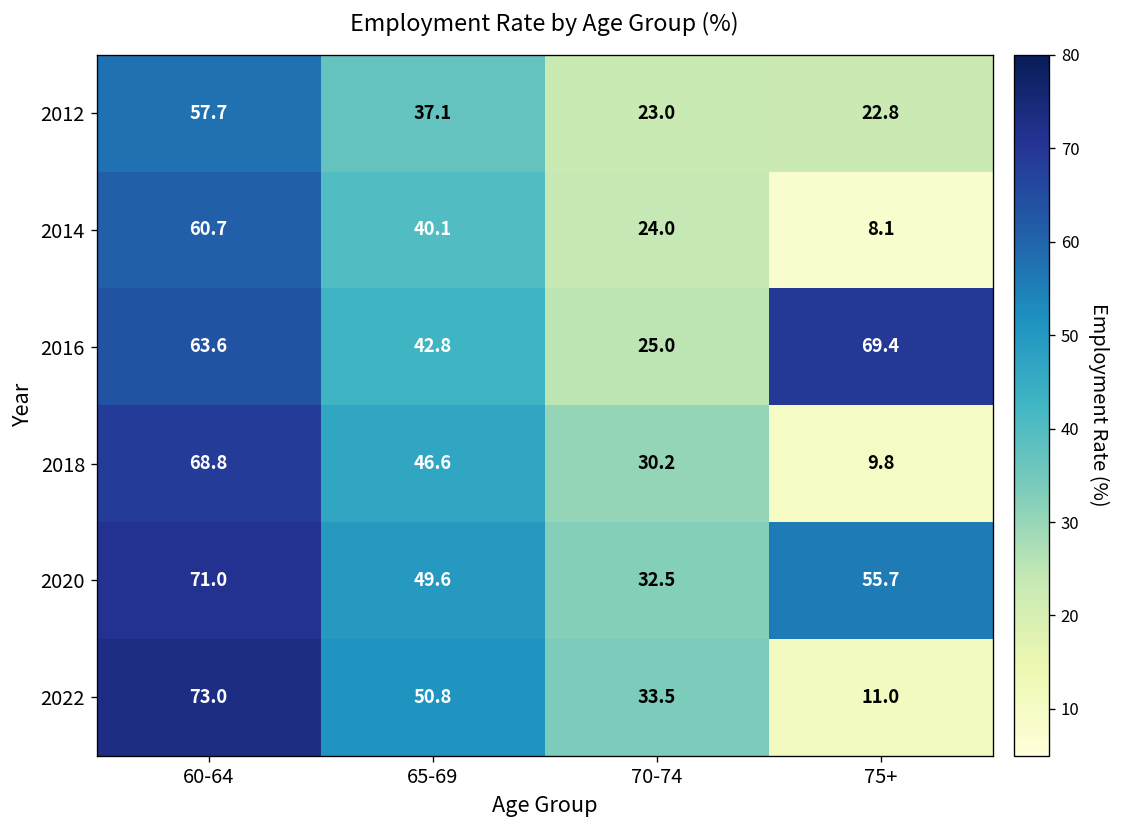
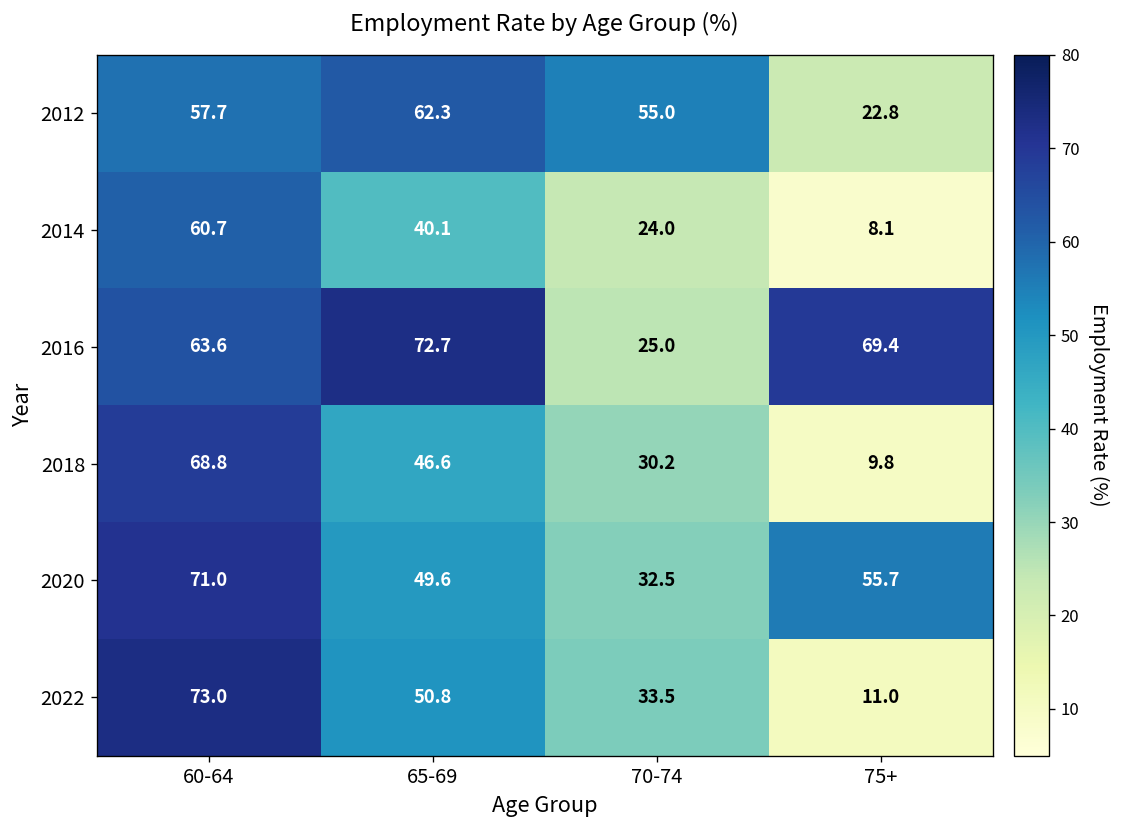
  {
    "2012": {
      "60-64": 57.7,
-     "65-69": 37.1,
-     "70-74": 23.0,
+     "65-69": 62.3,
+     "70-74": 55.0,
      "75+": 22.8
    },
    "2014": {
      "60-64": 60.7,
      "65-69": 40.1,
      "70-74": 24.0,
      "75+": 8.1
    },
    "2016": {
      "60-64": 63.6,
-     "65-69": 42.8,
+     "65-69": 72.7,
      "70-74": 25.0,
      "75+": 69.4
    },
    "2018": {
      "60-64": 68.8,
      "65-69": 46.6,
      "70-74": 30.2,
      "75+": 9.8
    },
    "2020": {
      "60-64": 71.0,
      "65-69": 49.6,
      "70-74": 32.5,
      "75+": 55.7
    },
    "2022": {
      "60-64": 73.0,
      "65-69": 50.8,
      "70-74": 33.5,
      "75+": 11.0
    }
  }
